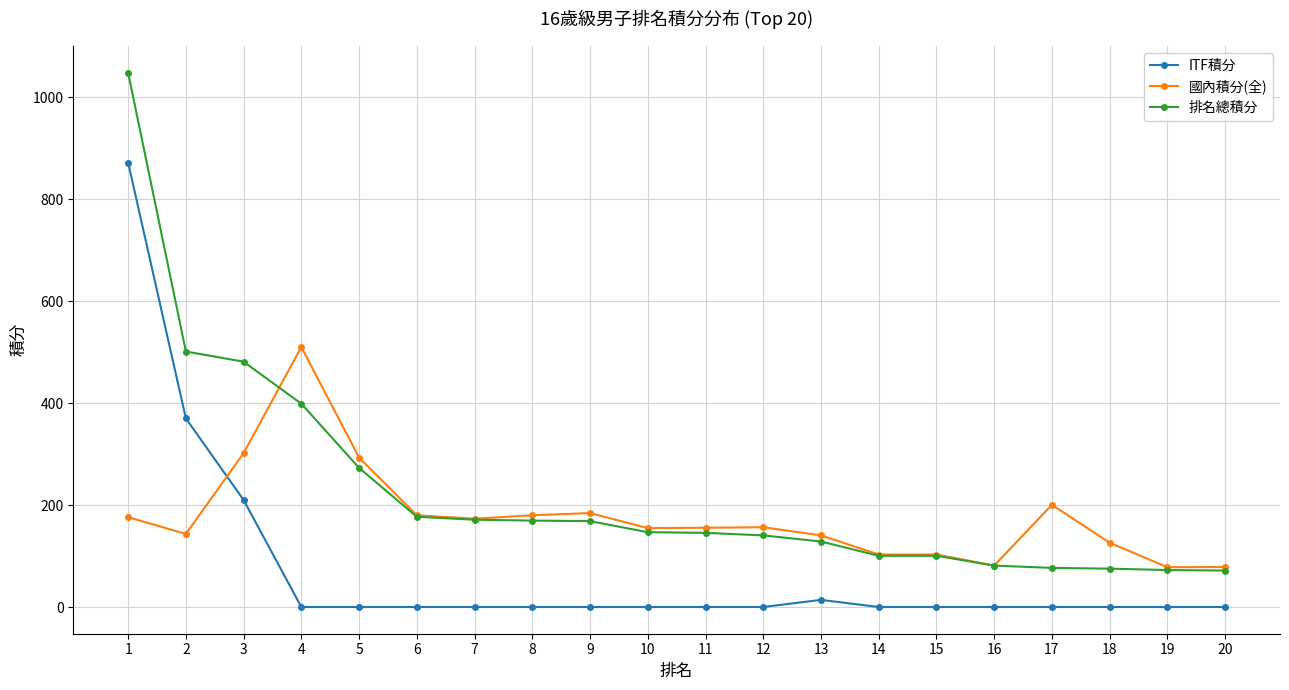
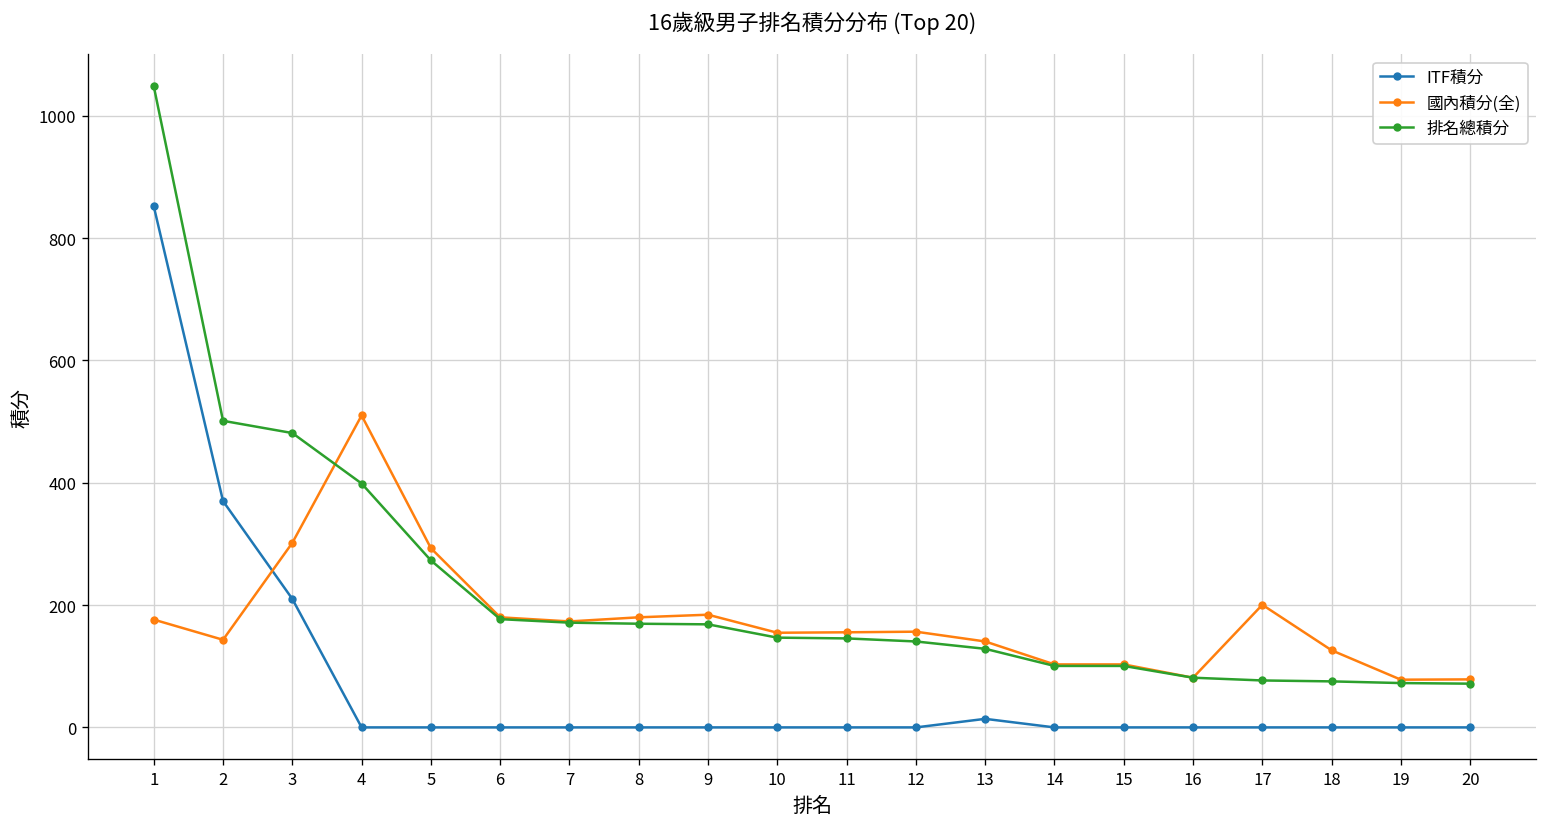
  {
    "ITF積分": {
-     "1": 870,
+     "1": 850,
      "2": 370,
      "3": 210,
      "4": 0,
      "5": 0,
      "6": 0,
      "7": 0,
      "8": 0,
      "9": 0,
      "10": 0,
      "11": 0,
      "12": 0,
      "13": 10,
      "14": 0,
      "15": 0,
      "16": 0,
      "17": 0,
      "18": 0,
      "19": 0,
      "20": 0
    },
    "國內積分(全)": {
      "1": 180,
      "2": 140,
      "3": 300,
      "4": 510,
      "5": 290,
      "8": 180,
      "9": 180,
      "10": 150,
      "11": 160,
      "12": 160,
      "13": 140,
      "17": 200,
      "18": 130,
      "19": 80,
      "20": 80
    },
    "排名總積分": {
      "1": 1050,
      "2": 500,
      "3": 480,
      "4": 400,
      "5": 270,
      "8": 170,
      "9": 170,
      "10": 150,
      "11": 150,
      "12": 140,
      "13": 130,
      "17": 80,
      "18": 80,
      "19": 70,
      "20": 70
    }
  }
